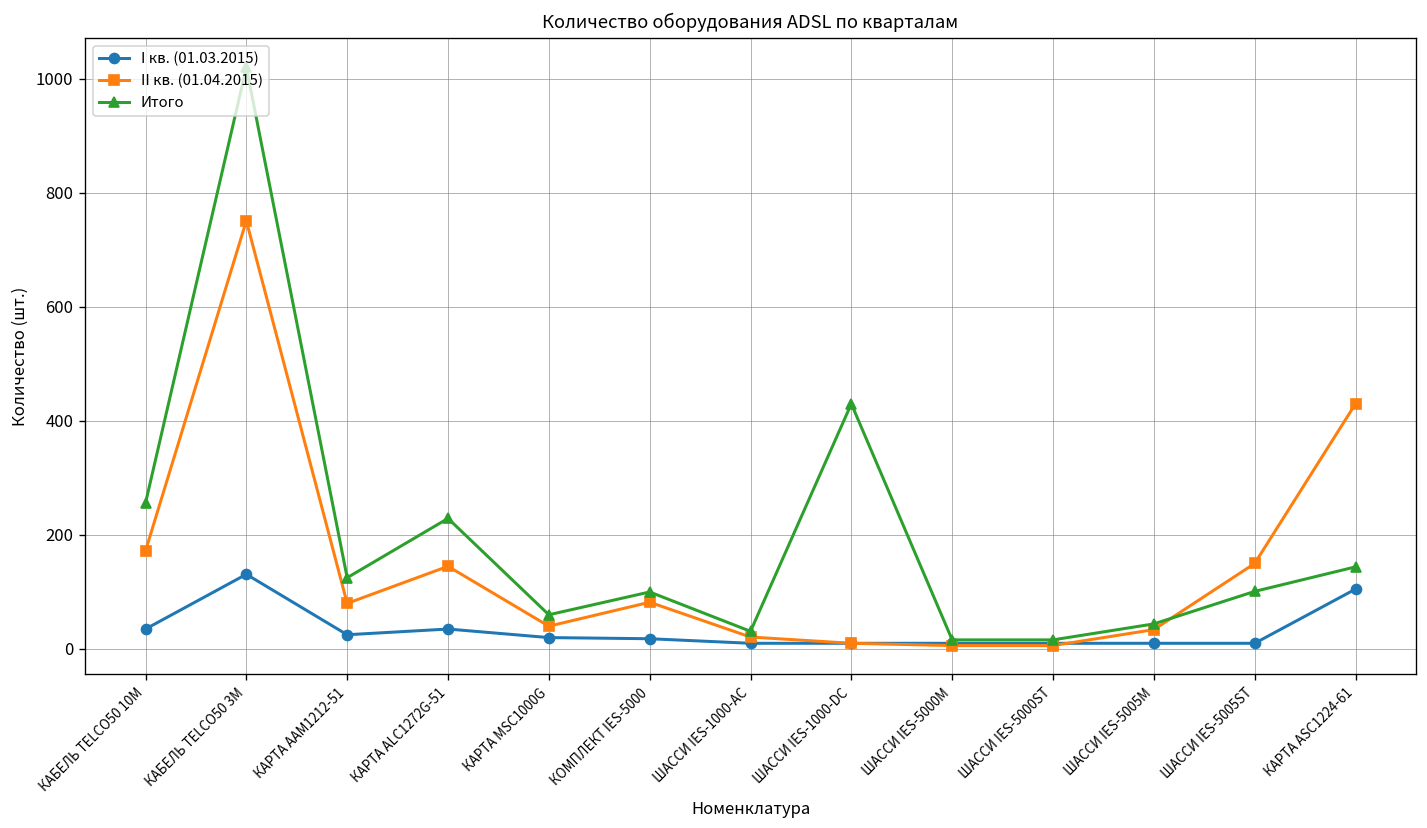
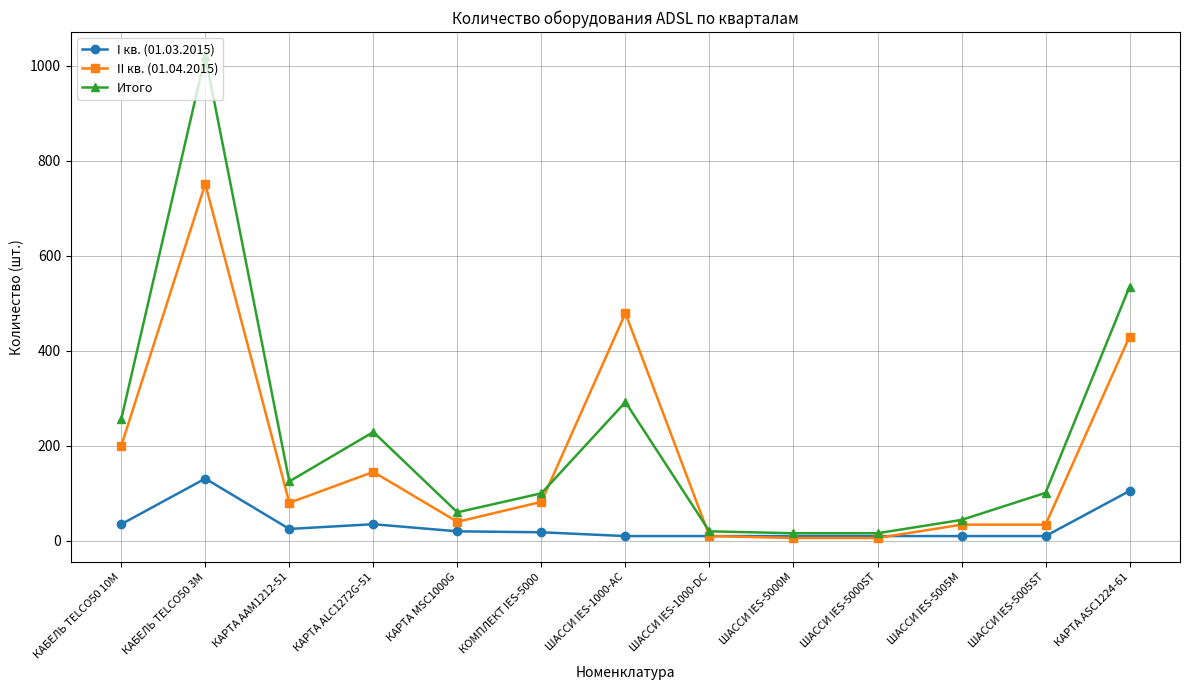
  {
    "I кв. (01.03.2015)": {
      "КАБЕЛЬ TELCO50 10M": 40,
      "КАБЕЛЬ TELCO50 3M": 130,
      "КАРТА AAM1212-51": 30,
      "КАРТА ALC1272G-51": 40,
      "КАРТА MSC1000G": 20,
      "КОМПЛЕКТ IES-5000": 20,
      "ШАССИ IES-1000-AC": 10,
      "ШАССИ IES-5005M": 10,
      "ШАССИ IES-5005ST": 10,
      "КАРТА ASC1224-61": 110
    },
    "II кв. (01.04.2015)": {
-     "КАБЕЛЬ TELCO50 10M": 170,
+     "КАБЕЛЬ TELCO50 10M": 200,
      "КАБЕЛЬ TELCO50 3M": 750,
      "КАРТА AAM1212-51": 80,
      "КАРТА ALC1272G-51": 150,
      "КАРТА MSC1000G": 40,
      "КОМПЛЕКТ IES-5000": 80,
-     "ШАССИ IES-1000-AC": 20,
+     "ШАССИ IES-1000-AC": 480,
      "ШАССИ IES-5005M": 30,
-     "ШАССИ IES-5005ST": 150,
+     "ШАССИ IES-5005ST": 30,
      "КАРТА ASC1224-61": 430
    },
    "Итого": {
      "КАБЕЛЬ TELCO50 10M": 260,
      "КАРТА AAM1212-51": 130,
      "КАРТА ALC1272G-51": 230,
      "КАРТА MSC1000G": 60,
      "КОМПЛЕКТ IES-5000": 100,
-     "ШАССИ IES-1000-AC": 30,
-     "ШАССИ IES-1000-DC": 430,
+     "ШАССИ IES-1000-AC": 290,
+     "ШАССИ IES-1000-DC": 20,
      "ШАССИ IES-5000M": 20,
      "ШАССИ IES-5000ST": 20,
      "ШАССИ IES-5005M": 40,
      "ШАССИ IES-5005ST": 100,
-     "КАРТА ASC1224-61": 140
+     "КАРТА ASC1224-61": 540
    }
  }
